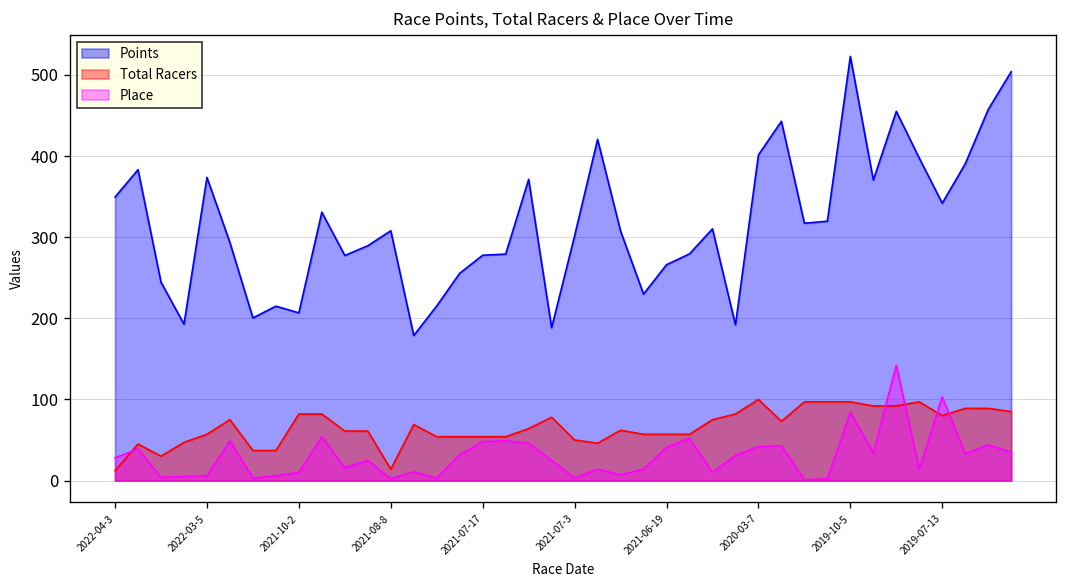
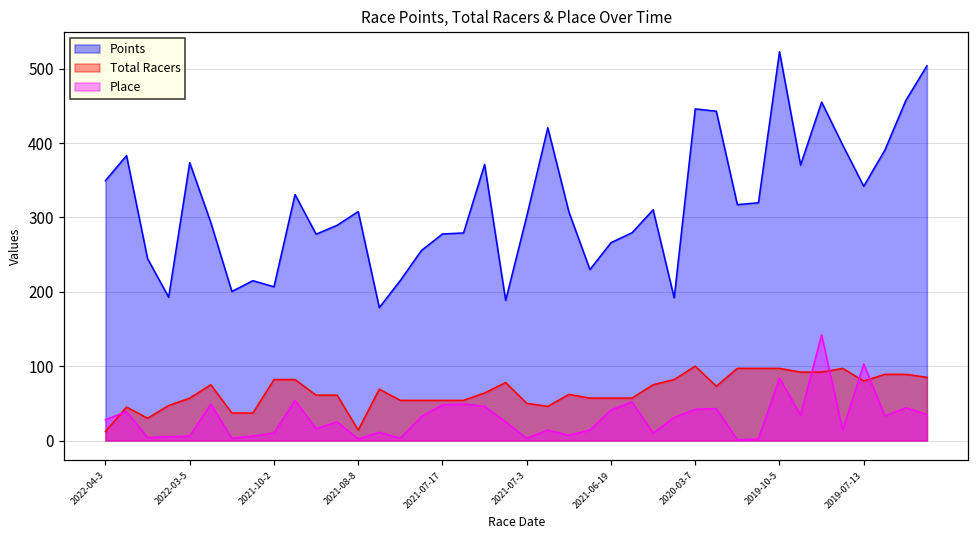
  {
    "Points": {
      "2022-04-3": 350,
      "2021-08-8": 310,
-     "2020-03-7": 400,
+     "2020-03-7": 450,
      "2019-07-13": 340
    },
    "Total Racers": {
      "2022-04-3": 10,
      "2021-08-8": 10,
      "2020-03-7": 100,
      "2019-07-13": 80
    },
    "Place": {
      "2022-04-3": 30,
      "2021-08-8": 0,
      "2020-03-7": 40,
      "2019-07-13": 100
    }
  }
